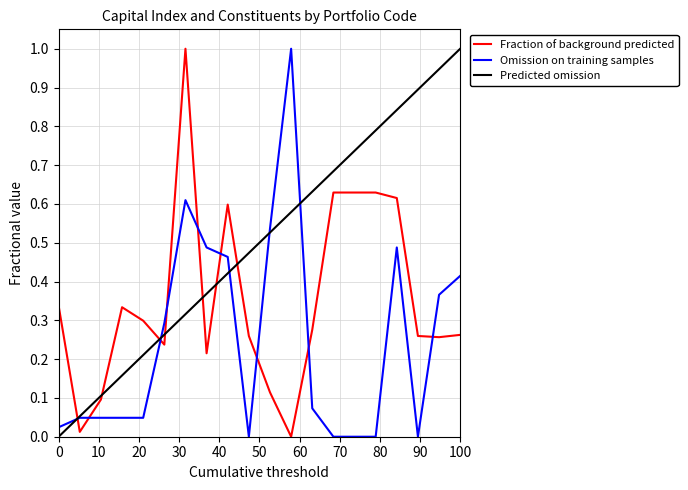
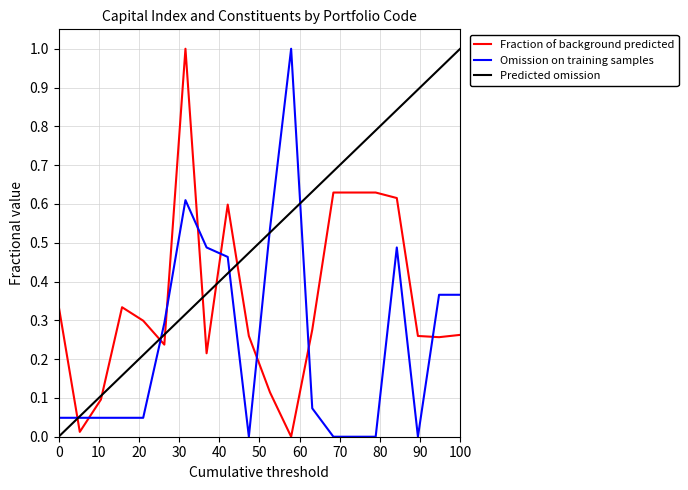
  {
    "Fraction of background predicted": {
      "0": 0.34,
      "100": 0.26
    },
    "Omission on training samples": {
-     "0": 0.02,
-     "100": 0.41
+     "0": 0.05,
+     "100": 0.37
    },
    "Predicted omission": {
      "0": 0.00,
      "100": 1.00
    }
  }
